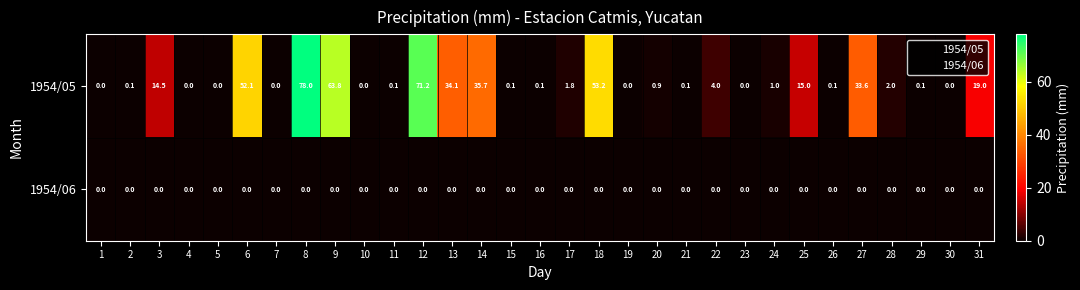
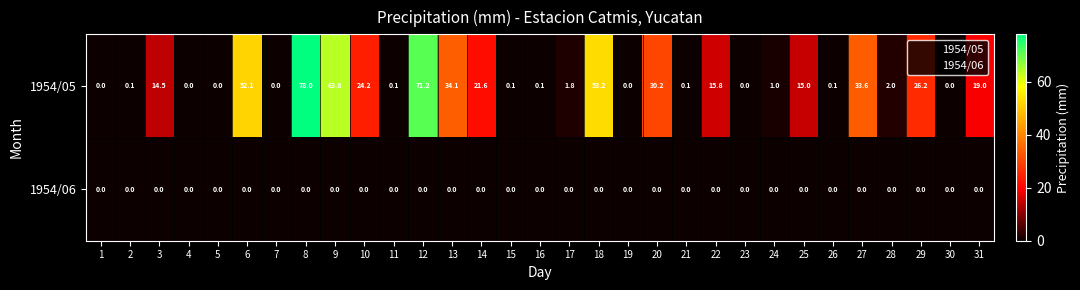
  {
    "1954/05": {
      "1": 0.0,
      "2": 0.1,
      "3": 14.5,
      "4": 0.0,
      "5": 0.0,
      "6": 52.1,
      "7": 0.0,
      "8": 78.0,
      "9": 63.8,
-     "10": 0.0,
+     "10": 24.2,
      "11": 0.1,
      "12": 71.2,
      "13": 34.1,
-     "14": 35.7,
+     "14": 21.6,
      "15": 0.1,
      "16": 0.1,
      "17": 1.8,
      "18": 53.2,
      "19": 0.0,
-     "20": 0.9,
+     "20": 30.2,
      "21": 0.1,
-     "22": 4.0,
+     "22": 15.8,
      "23": 0.0,
      "24": 1.0,
      "25": 15.0,
      "26": 0.1,
      "27": 33.6,
      "28": 2.0,
-     "29": 0.1,
+     "29": 26.2,
      "30": 0.0,
      "31": 19.0
    },
    "1954/06": {
      "1": 0.0,
      "2": 0.0,
      "3": 0.0,
      "4": 0.0,
      "5": 0.0,
      "6": 0.0,
      "7": 0.0,
      "8": 0.0,
      "9": 0.0,
      "10": 0.0,
      "11": 0.0,
      "12": 0.0,
      "13": 0.0,
      "14": 0.0,
      "15": 0.0,
      "16": 0.0,
      "17": 0.0,
      "18": 0.0,
      "19": 0.0,
      "20": 0.0,
      "21": 0.0,
      "22": 0.0,
      "23": 0.0,
      "24": 0.0,
      "25": 0.0,
      "26": 0.0,
      "27": 0.0,
      "28": 0.0,
      "29": 0.0,
      "30": 0.0,
      "31": 0.0
    }
  }
